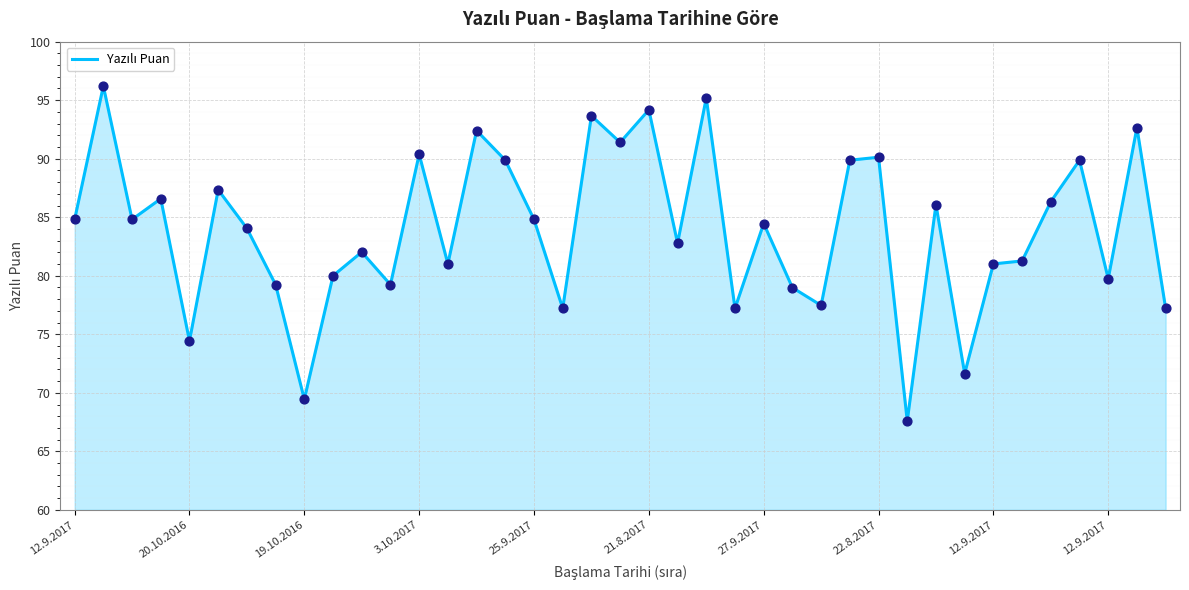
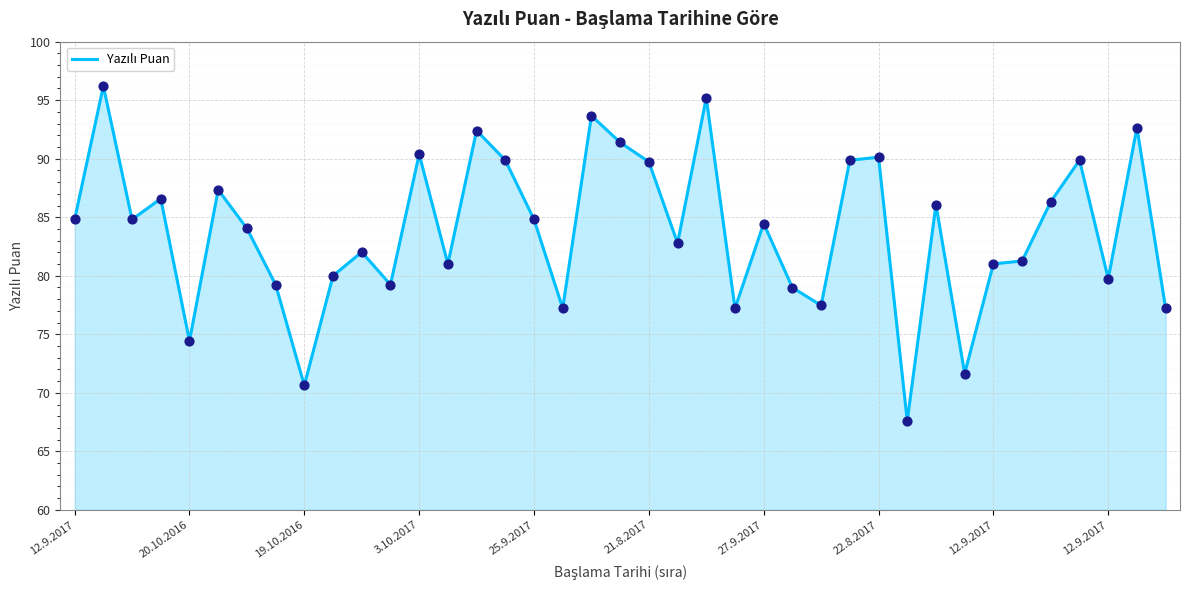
  {
    "20.10.2016": 74.4,
-   "19.10.2016": 69.4,
-   "21.8.2017": 94.2,
+   "19.10.2016": 70.6,
+   "21.8.2017": 89.7,
    "27.9.2017": 84.5,
    "22.8.2017": 90.1
  }
